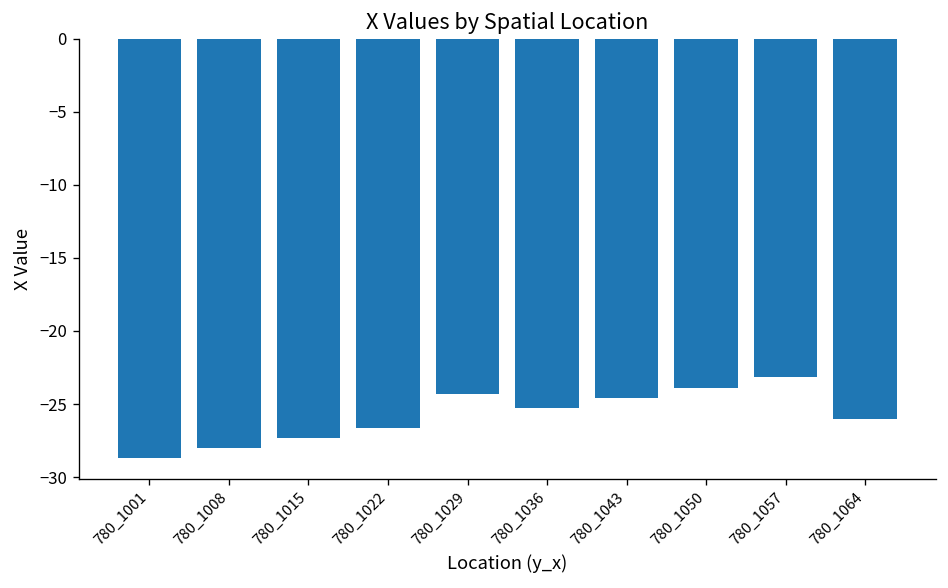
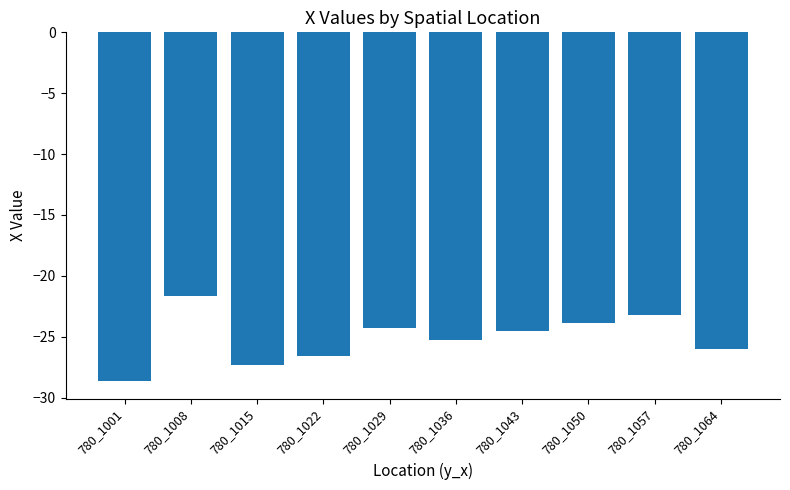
  {
    "780_1001": -28.7,
-   "780_1008": -28.0,
+   "780_1008": -21.7,
    "780_1015": -27.3,
    "780_1022": -26.6,
    "780_1029": -24.3,
    "780_1036": -25.2,
    "780_1043": -24.6,
    "780_1050": -23.9,
    "780_1057": -23.2,
    "780_1064": -26.0
  }
